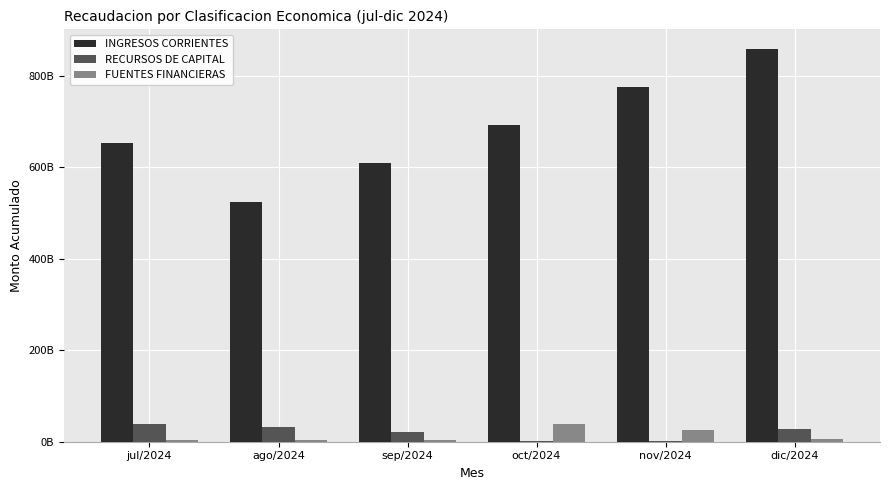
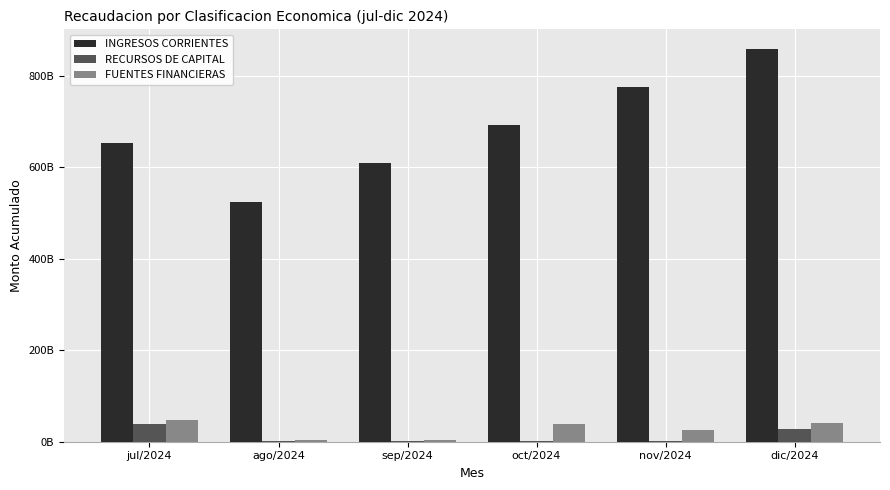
  {
    "INGRESOS CORRIENTES": {
      "jul/2024": 650000000000,
      "ago/2024": 520000000000,
      "sep/2024": 610000000000,
      "oct/2024": 690000000000,
      "nov/2024": 780000000000,
      "dic/2024": 860000000000
    },
    "RECURSOS DE CAPITAL": {
      "jul/2024": 40000000000,
-     "ago/2024": 30000000000,
-     "sep/2024": 20000000000,
+     "ago/2024": 0,
+     "sep/2024": 0,
      "dic/2024": 30000000000
    },
    "FUENTES FINANCIERAS": {
-     "jul/2024": 0,
+     "jul/2024": 50000000000,
      "oct/2024": 40000000000,
      "nov/2024": 20000000000,
-     "dic/2024": 10000000000
+     "dic/2024": 40000000000
    }
  }
